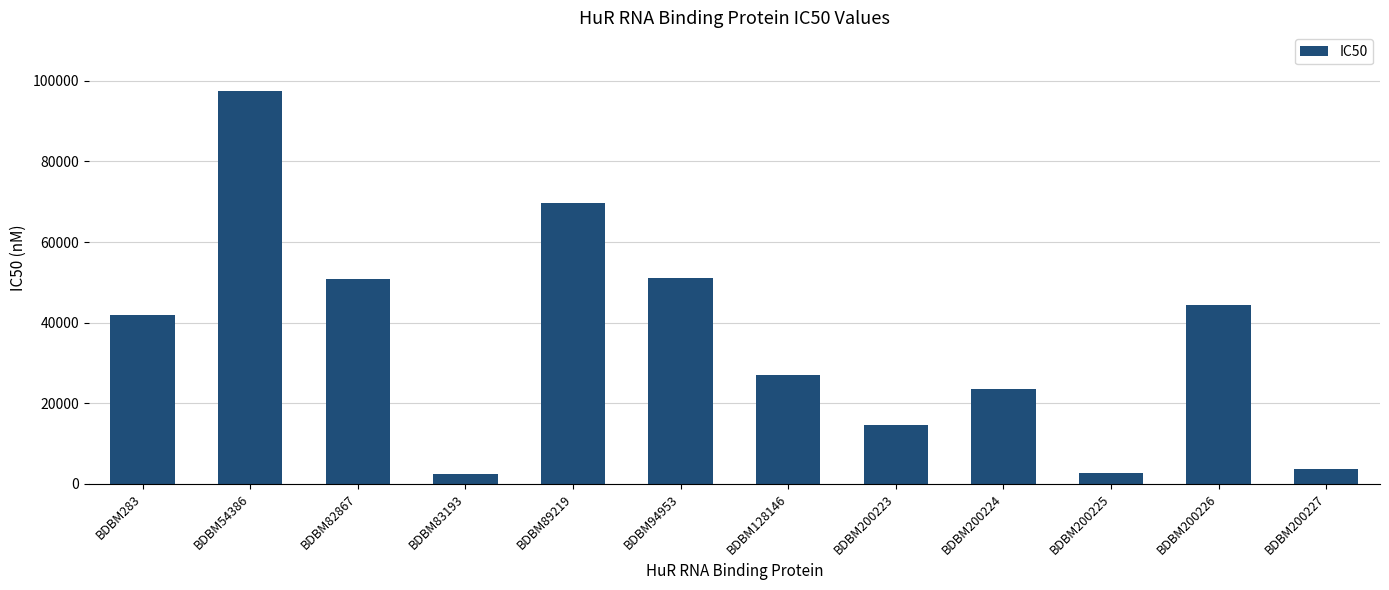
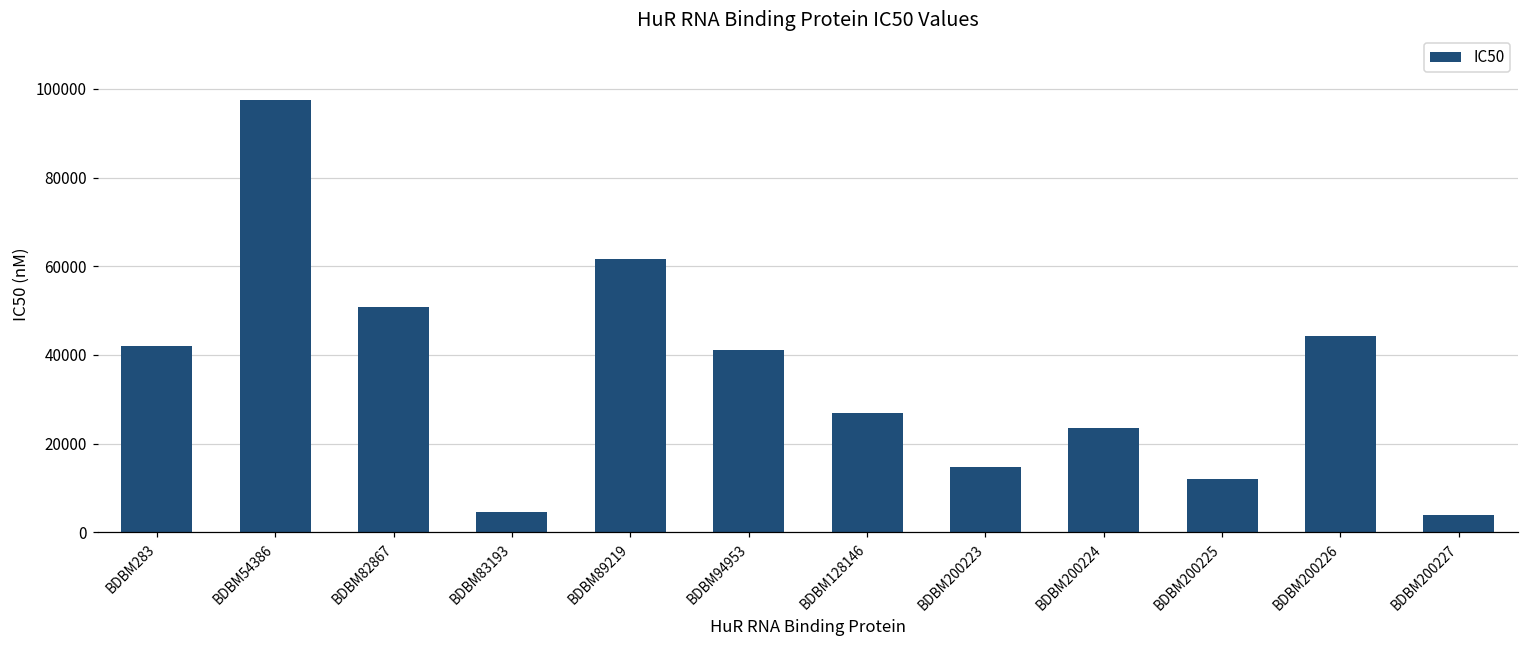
  {
    "BDBM283": 42000,
    "BDBM54386": 97000,
    "BDBM82867": 51000,
-   "BDBM83193": 3000,
-   "BDBM89219": 70000,
-   "BDBM94953": 51000,
+   "BDBM83193": 5000,
+   "BDBM89219": 62000,
+   "BDBM94953": 41000,
    "BDBM128146": 27000,
    "BDBM200223": 15000,
    "BDBM200224": 24000,
-   "BDBM200225": 3000,
+   "BDBM200225": 12000,
    "BDBM200226": 44000,
    "BDBM200227": 4000
  }
